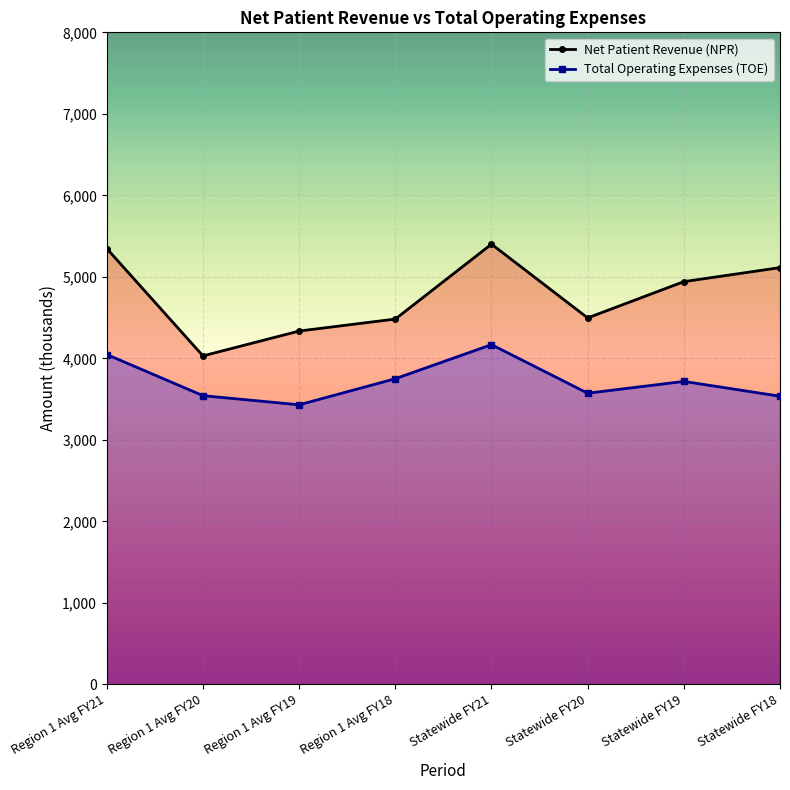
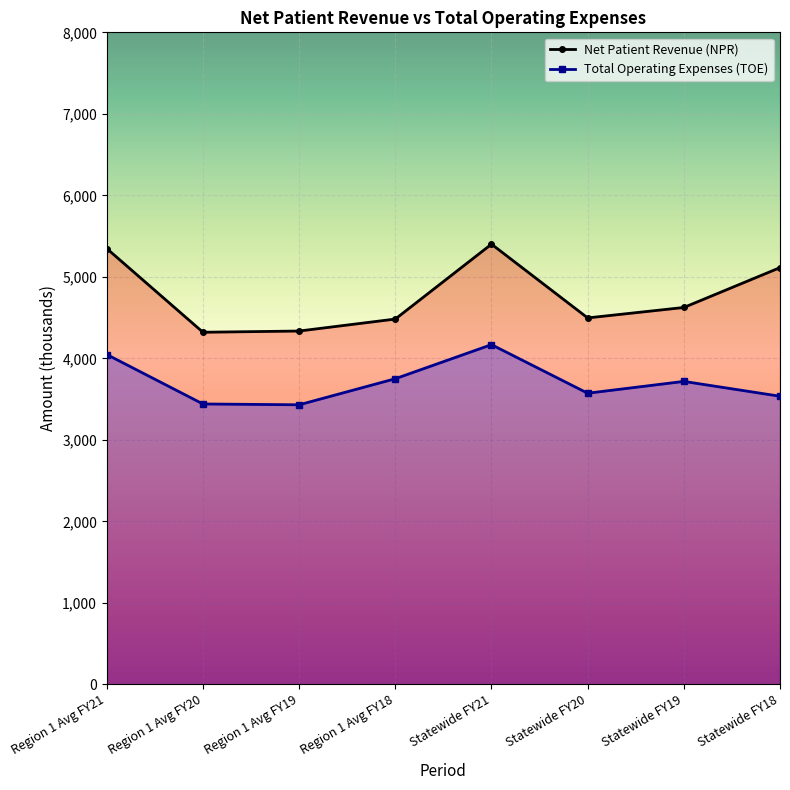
  {
    "Net Patient Revenue (NPR)": {
      "Region 1 Avg FY21": "5,300",
-     "Region 1 Avg FY20": "4,000",
+     "Region 1 Avg FY20": "4,300",
      "Region 1 Avg FY19": "4,300",
      "Region 1 Avg FY18": "4,500",
      "Statewide FY21": "5,400",
      "Statewide FY20": "4,500",
-     "Statewide FY19": "4,900",
+     "Statewide FY19": "4,600",
      "Statewide FY18": "5,100"
    },
    "Total Operating Expenses (TOE)": {
      "Region 1 Avg FY21": "4,000",
-     "Region 1 Avg FY20": "3,500",
+     "Region 1 Avg FY20": "3,400",
      "Region 1 Avg FY19": "3,400",
      "Region 1 Avg FY18": "3,800",
      "Statewide FY21": "4,200",
      "Statewide FY20": "3,600",
      "Statewide FY19": "3,700",
      "Statewide FY18": "3,500"
    }
  }
